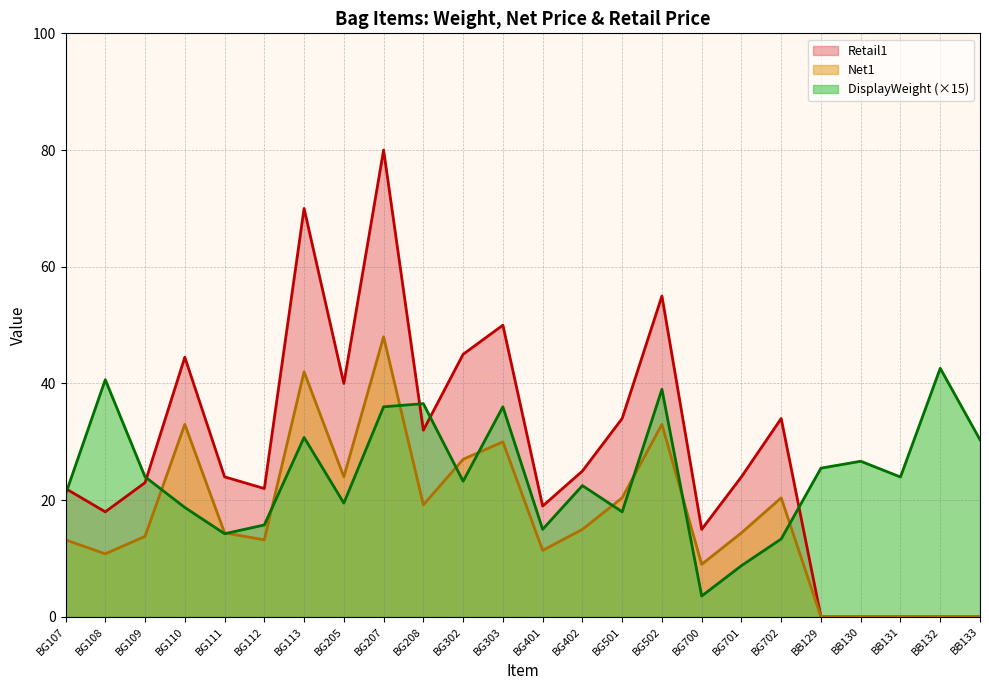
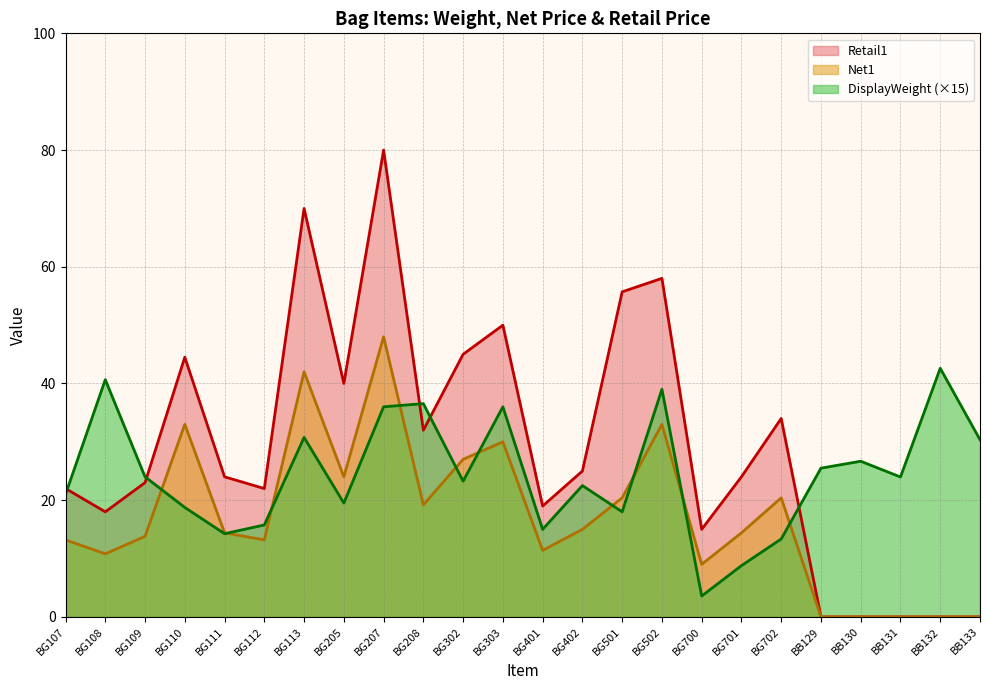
  {
    "Retail1": {
      "BG107": 22,
      "BG108": 18,
      "BG109": 23,
      "BG110": 45,
      "BG111": 24,
      "BG112": 22,
      "BG113": 70,
      "BG205": 40,
      "BG207": 80,
      "BG208": 32,
      "BG302": 45,
      "BG303": 50,
      "BG401": 19,
      "BG402": 25,
-     "BG501": 34,
-     "BG502": 55,
+     "BG501": 56,
+     "BG502": 58,
      "BG700": 15,
      "BG701": 24,
      "BG702": 34
    },
    "Net1": {
      "BG107": 13,
      "BG108": 11,
      "BG109": 14,
      "BG110": 33,
      "BG112": 13,
      "BG113": 42,
      "BG205": 24,
      "BG207": 48,
      "BG208": 19,
      "BG302": 27,
      "BG303": 30,
      "BG401": 11,
      "BG402": 15,
      "BG501": 20,
      "BG502": 33,
      "BG700": 9,
      "BG701": 14,
      "BG702": 20
    },
    "DisplayWeight (×15)": {
      "BG107": 21,
      "BG108": 41,
      "BG109": 24,
      "BG110": 19,
      "BG112": 16,
      "BG113": 31,
      "BG205": 20,
      "BG207": 36,
      "BG208": 37,
      "BG302": 23,
      "BG303": 36,
      "BG401": 15,
      "BG402": 23,
      "BG501": 18,
      "BG502": 39,
      "BG700": 4,
      "BG701": 9,
      "BG702": 13,
      "BB129": 25,
      "BB130": 27,
      "BB131": 24,
      "BB132": 43,
      "BB133": 30
    }
  }
